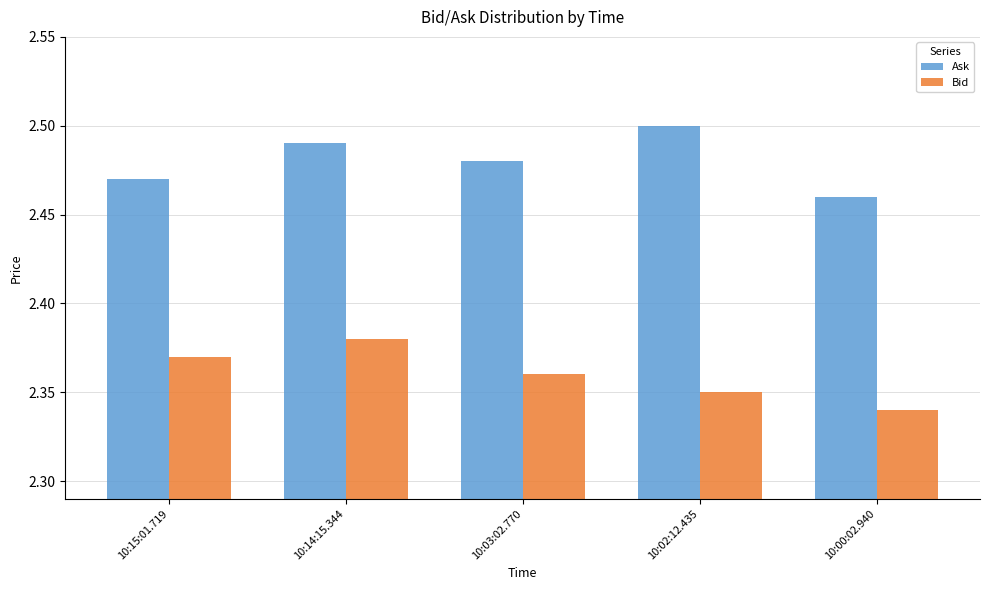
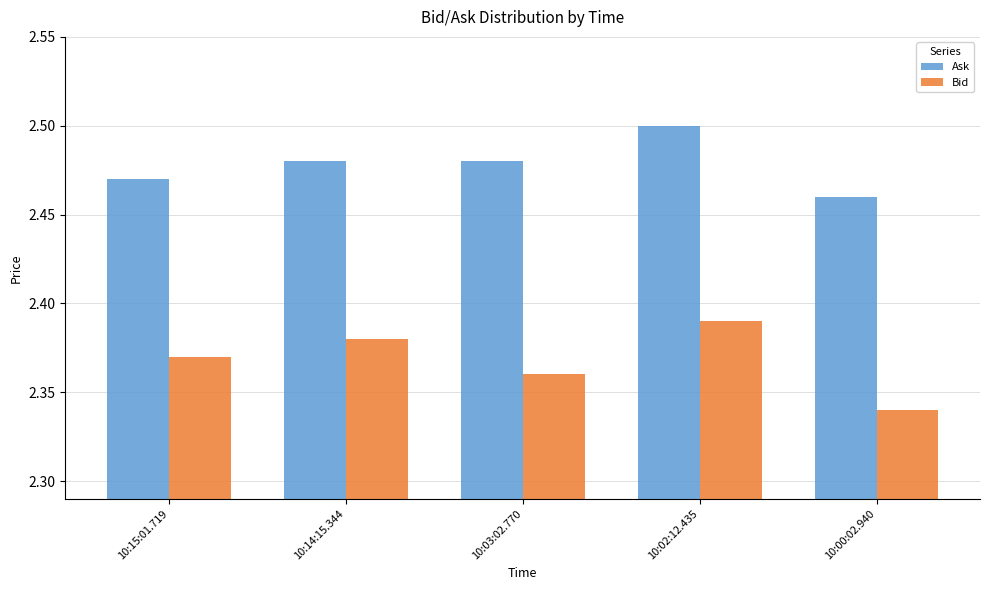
  {
    "Ask": {
      "10:15:01.719": 2.47,
-     "10:14:15.344": 2.49,
+     "10:14:15.344": 2.48,
      "10:03:02.770": 2.48,
      "10:02:12.435": 2.50,
      "10:00:02.940": 2.46
    },
    "Bid": {
      "10:15:01.719": 2.37,
      "10:14:15.344": 2.38,
      "10:03:02.770": 2.36,
-     "10:02:12.435": 2.35,
+     "10:02:12.435": 2.39,
      "10:00:02.940": 2.34
    }
  }
